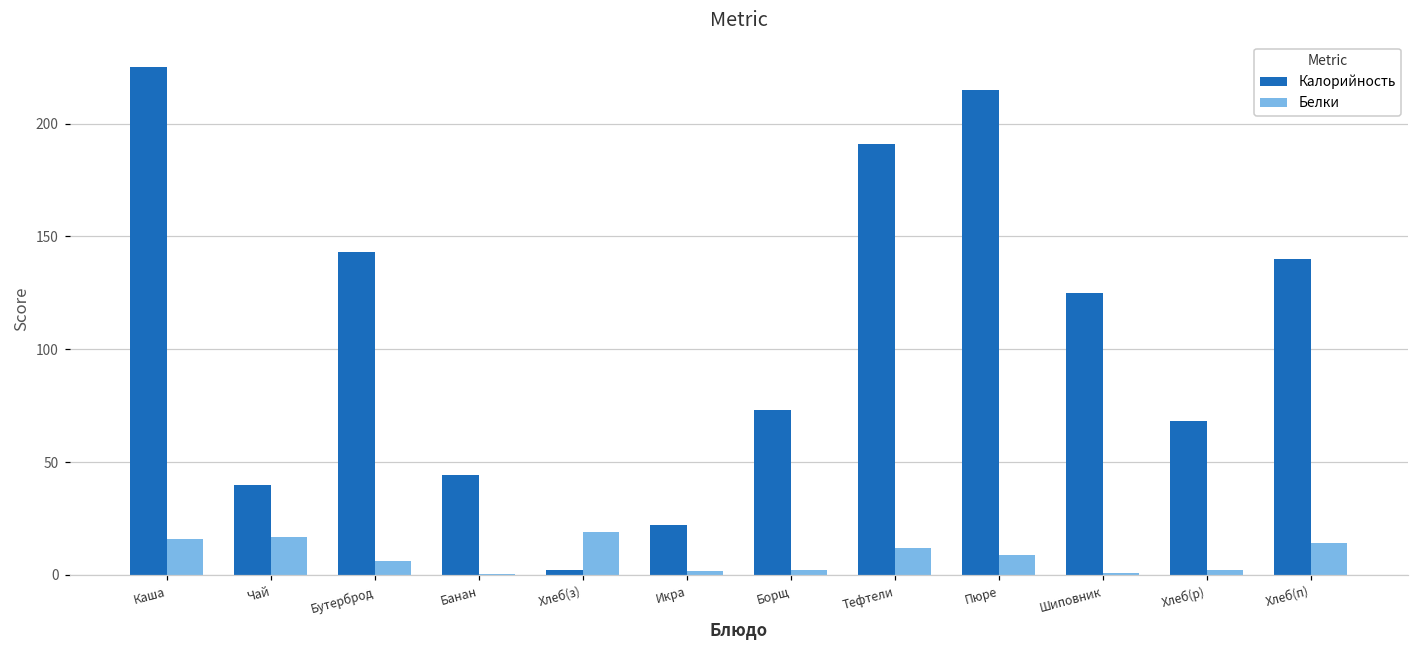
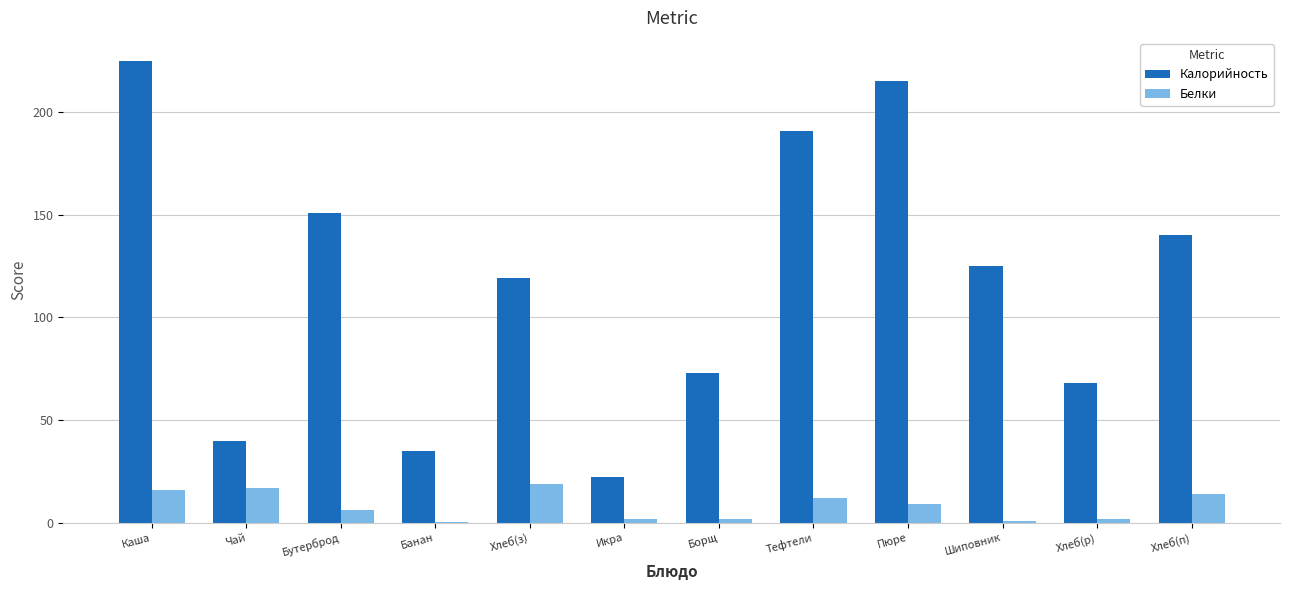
  {
    "Калорийность": {
      "Каша": 225,
      "Чай": 40,
-     "Бутерброд": 143,
-     "Банан": 44,
-     "Хлеб(з)": 2,
+     "Бутерброд": 151,
+     "Банан": 35,
+     "Хлеб(з)": 119,
      "Икра": 22,
      "Борщ": 73,
      "Тефтели": 191,
      "Пюре": 215,
      "Шиповник": 125,
      "Хлеб(р)": 68,
      "Хлеб(п)": 140
    },
    "Белки": {
      "Каша": 16,
      "Чай": 17,
      "Бутерброд": 6,
      "Хлеб(з)": 19,
      "Икра": 2,
      "Борщ": 2,
      "Тефтели": 12,
      "Пюре": 9,
      "Хлеб(р)": 2,
      "Хлеб(п)": 14
    }
  }
